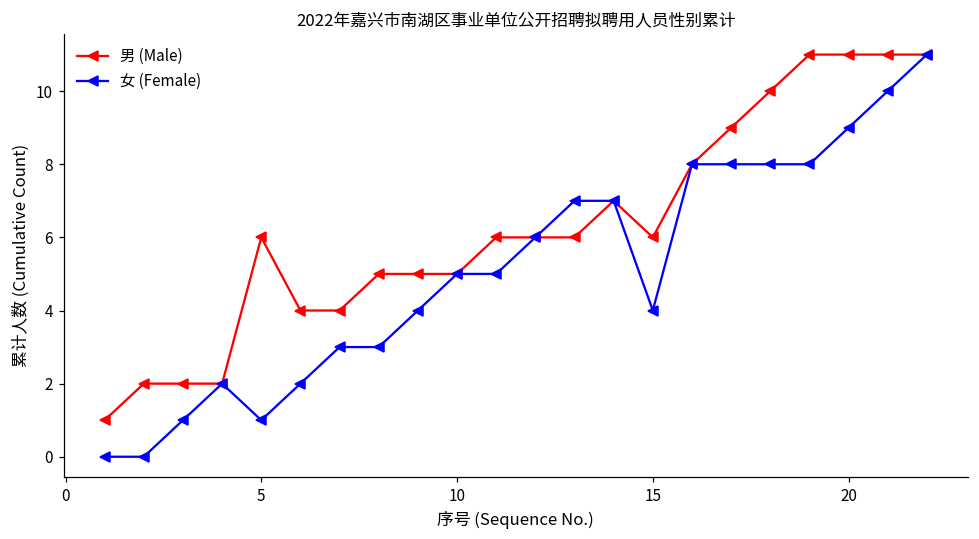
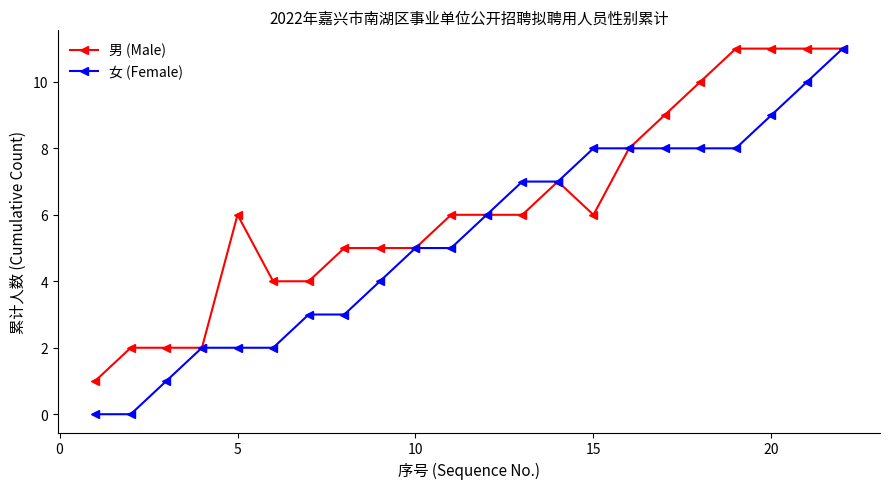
  {
    "男 (Male)": {
      "5": 6,
      "15": 6,
      "20": 11
    },
    "女 (Female)": {
-     "5": 1,
-     "15": 4,
+     "5": 2,
+     "15": 8,
      "20": 9
    }
  }
